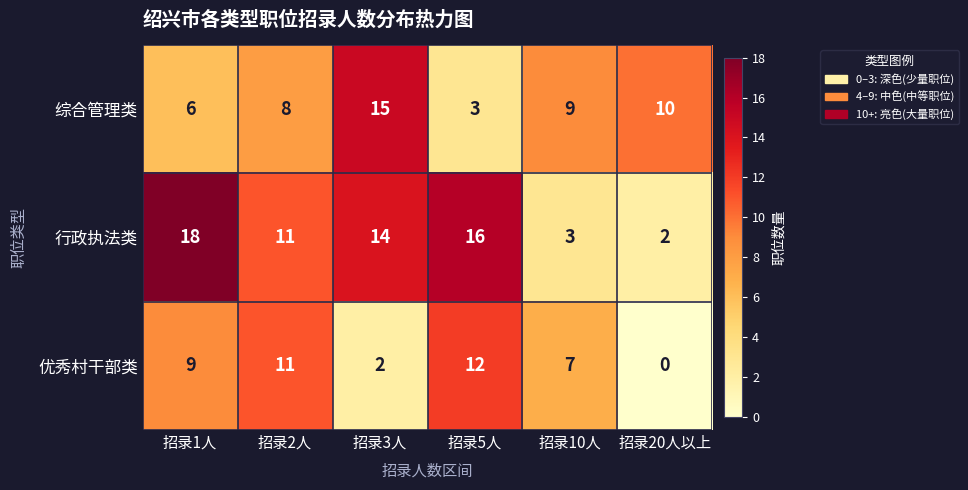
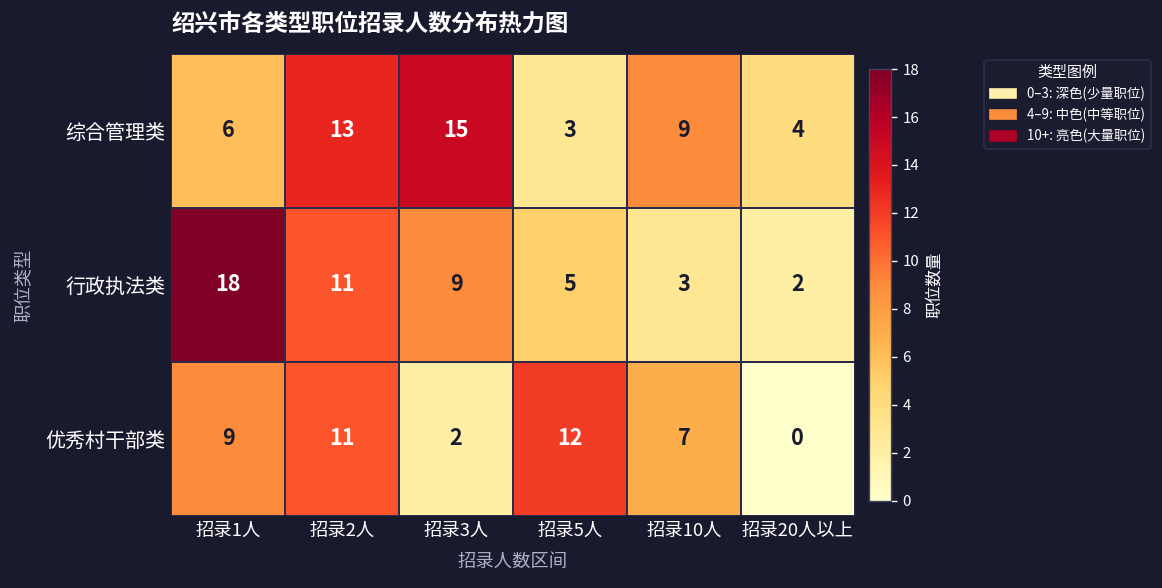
  {
    "综合管理类": {
      "招录1人": 6,
-     "招录2人": 8,
+     "招录2人": 13,
      "招录3人": 15,
      "招录5人": 3,
      "招录10人": 9,
-     "招录20人以上": 10
+     "招录20人以上": 4
    },
    "行政执法类": {
      "招录1人": 18,
      "招录2人": 11,
-     "招录3人": 14,
-     "招录5人": 16,
+     "招录3人": 9,
+     "招录5人": 5,
      "招录10人": 3,
      "招录20人以上": 2
    },
    "优秀村干部类": {
      "招录1人": 9,
      "招录2人": 11,
      "招录3人": 2,
      "招录5人": 12,
      "招录10人": 7,
      "招录20人以上": 0
    }
  }
